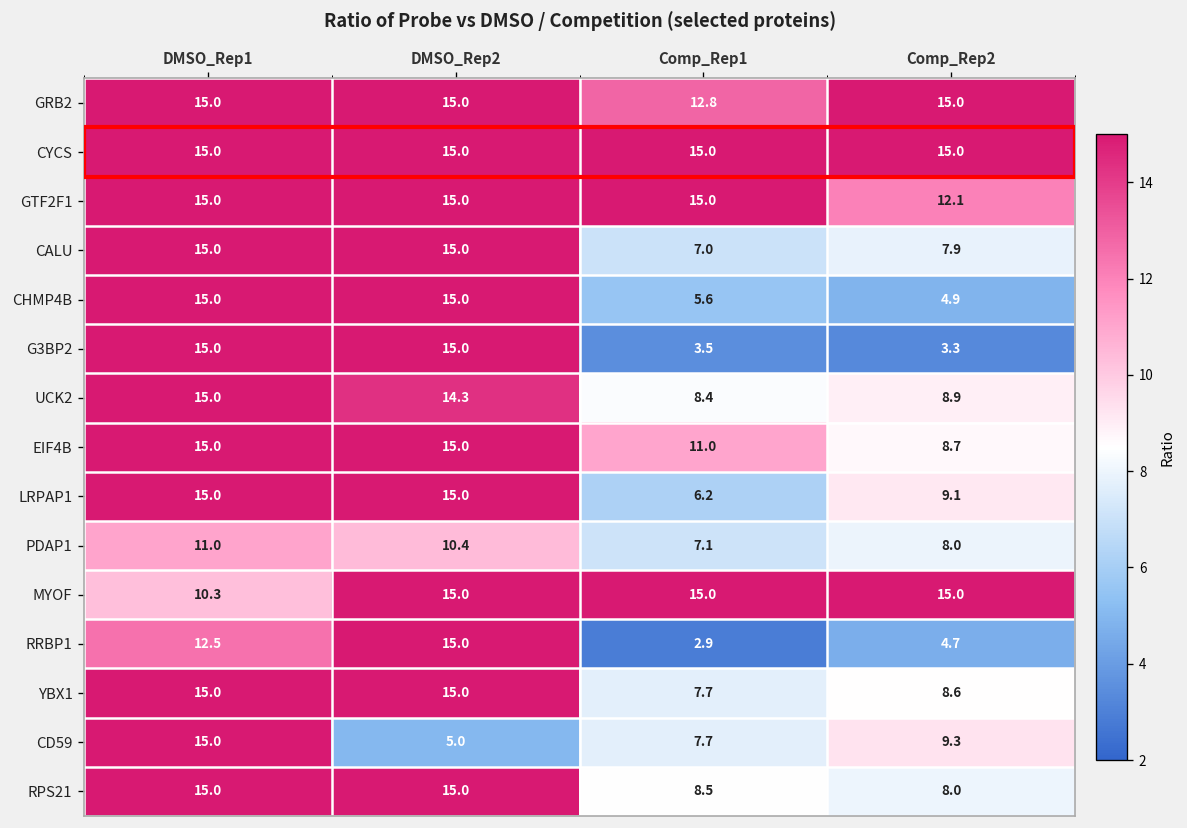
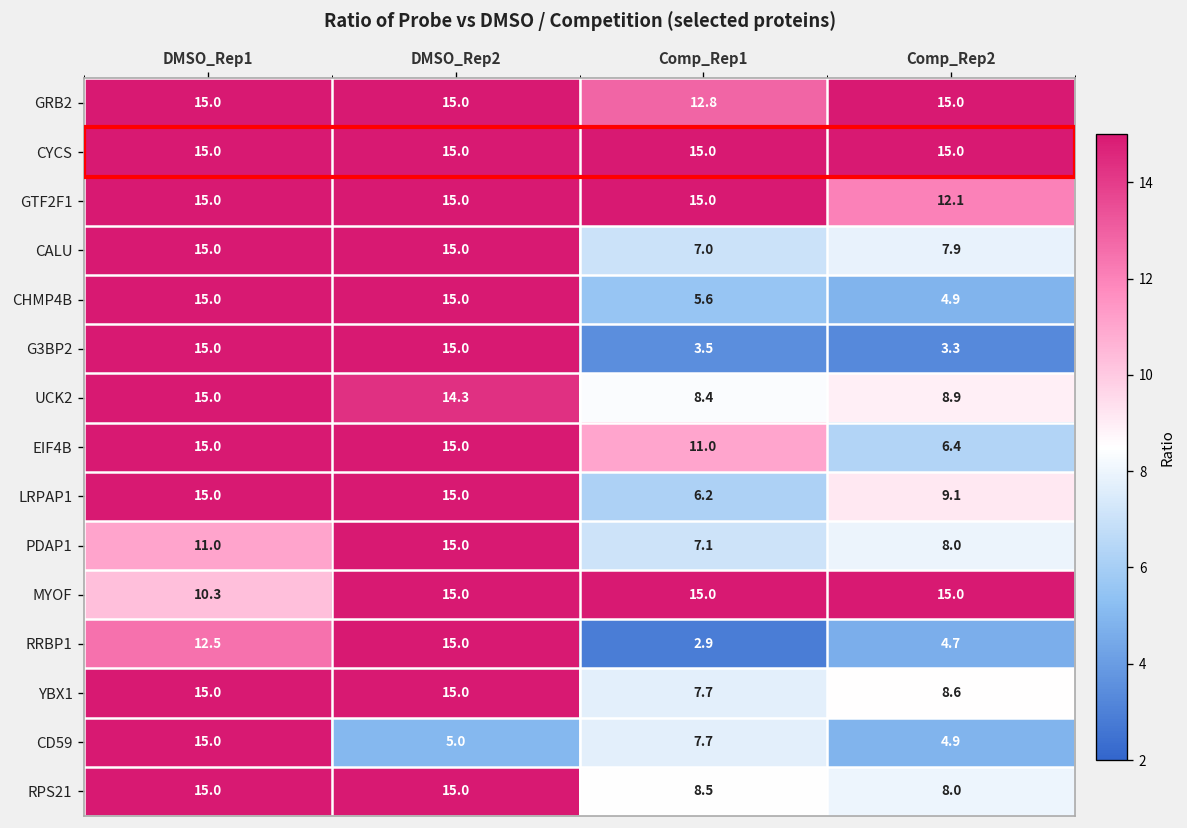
  {
    "GRB2": {
      "DMSO_Rep1": 15.0,
      "DMSO_Rep2": 15.0,
      "Comp_Rep1": 12.8,
      "Comp_Rep2": 15.0
    },
    "CYCS": {
      "DMSO_Rep1": 15.0,
      "DMSO_Rep2": 15.0,
      "Comp_Rep1": 15.0,
      "Comp_Rep2": 15.0
    },
    "GTF2F1": {
      "DMSO_Rep1": 15.0,
      "DMSO_Rep2": 15.0,
      "Comp_Rep1": 15.0,
      "Comp_Rep2": 12.1
    },
    "CALU": {
      "DMSO_Rep1": 15.0,
      "DMSO_Rep2": 15.0,
      "Comp_Rep1": 7.0,
      "Comp_Rep2": 7.9
    },
    "CHMP4B": {
      "DMSO_Rep1": 15.0,
      "DMSO_Rep2": 15.0,
      "Comp_Rep1": 5.6,
      "Comp_Rep2": 4.9
    },
    "G3BP2": {
      "DMSO_Rep1": 15.0,
      "DMSO_Rep2": 15.0,
      "Comp_Rep1": 3.5,
      "Comp_Rep2": 3.3
    },
    "UCK2": {
      "DMSO_Rep1": 15.0,
      "DMSO_Rep2": 14.3,
      "Comp_Rep1": 8.4,
      "Comp_Rep2": 8.9
    },
    "EIF4B": {
      "DMSO_Rep1": 15.0,
      "DMSO_Rep2": 15.0,
      "Comp_Rep1": 11.0,
-     "Comp_Rep2": 8.7
+     "Comp_Rep2": 6.4
    },
    "LRPAP1": {
      "DMSO_Rep1": 15.0,
      "DMSO_Rep2": 15.0,
      "Comp_Rep1": 6.2,
      "Comp_Rep2": 9.1
    },
    "PDAP1": {
      "DMSO_Rep1": 11.0,
-     "DMSO_Rep2": 10.4,
+     "DMSO_Rep2": 15.0,
      "Comp_Rep1": 7.1,
      "Comp_Rep2": 8.0
    },
    "MYOF": {
      "DMSO_Rep1": 10.3,
      "DMSO_Rep2": 15.0,
      "Comp_Rep1": 15.0,
      "Comp_Rep2": 15.0
    },
    "RRBP1": {
      "DMSO_Rep1": 12.5,
      "DMSO_Rep2": 15.0,
      "Comp_Rep1": 2.9,
      "Comp_Rep2": 4.7
    },
    "YBX1": {
      "DMSO_Rep1": 15.0,
      "DMSO_Rep2": 15.0,
      "Comp_Rep1": 7.7,
      "Comp_Rep2": 8.6
    },
    "CD59": {
      "DMSO_Rep1": 15.0,
      "DMSO_Rep2": 5.0,
      "Comp_Rep1": 7.7,
-     "Comp_Rep2": 9.3
+     "Comp_Rep2": 4.9
    },
    "RPS21": {
      "DMSO_Rep1": 15.0,
      "DMSO_Rep2": 15.0,
      "Comp_Rep1": 8.5,
      "Comp_Rep2": 8.0
    }
  }
